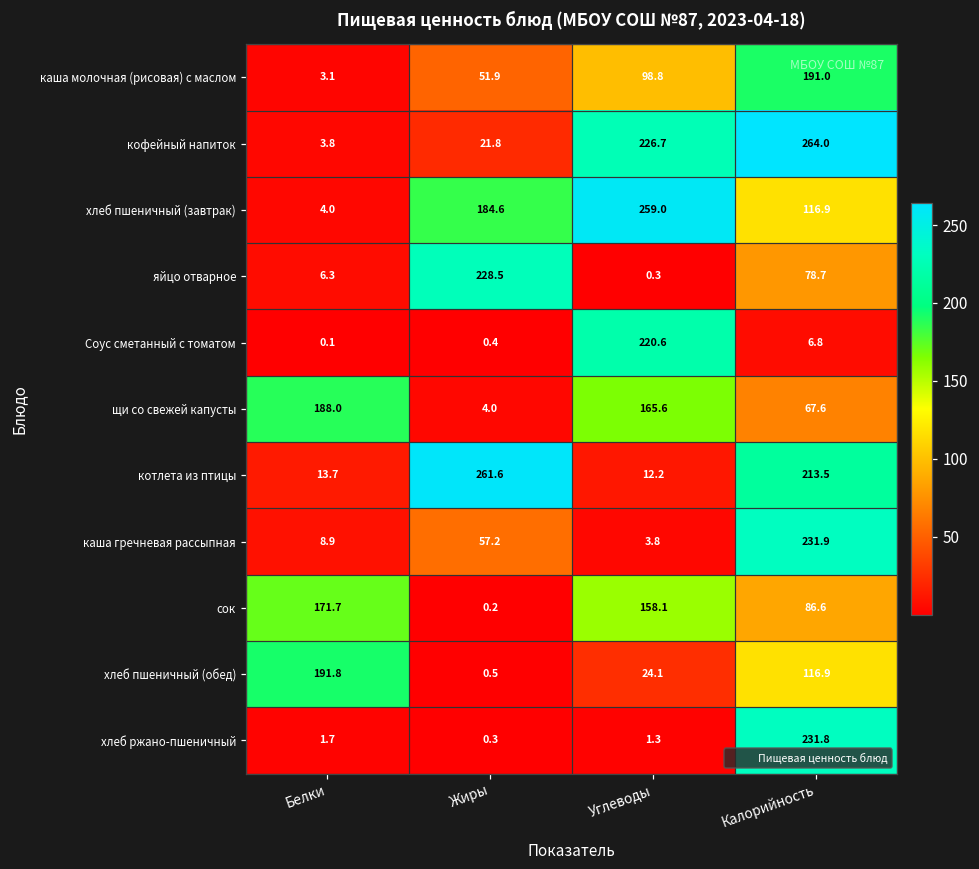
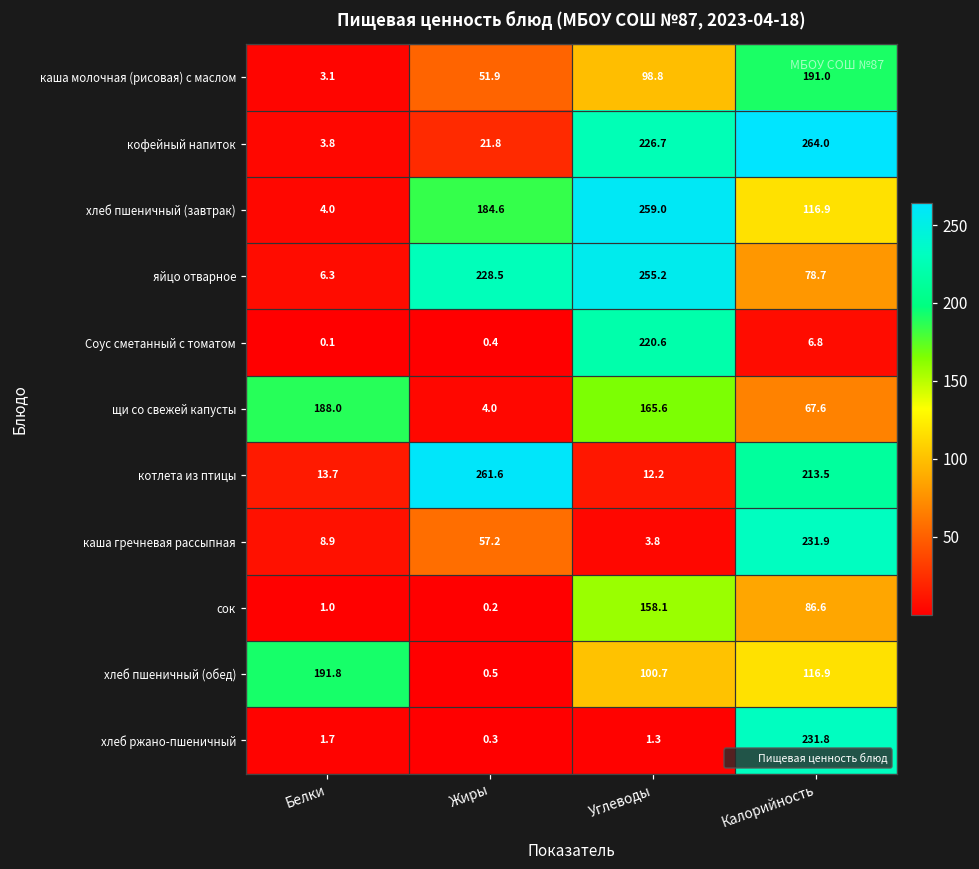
  {
    "каша молочная (рисовая) с маслом": {
      "Белки": 3.1,
      "Жиры": 51.9,
      "Углеводы": 98.8
    },
    "кофейный напиток": {
      "Белки": 3.8,
      "Жиры": 21.8,
      "Углеводы": 226.7,
      "Калорийность": 264.0
    },
    "хлеб пшеничный (завтрак)": {
      "Белки": 4.0,
      "Жиры": 184.6,
      "Углеводы": 259.0,
      "Калорийность": 116.9
    },
    "яйцо отварное": {
      "Белки": 6.3,
      "Жиры": 228.5,
-     "Углеводы": 0.3,
+     "Углеводы": 255.2,
      "Калорийность": 78.7
    },
    "Соус сметанный с томатом": {
      "Белки": 0.1,
      "Жиры": 0.4,
      "Углеводы": 220.6,
      "Калорийность": 6.8
    },
    "щи со свежей капусты": {
      "Белки": 188.0,
      "Жиры": 4.0,
      "Углеводы": 165.6,
      "Калорийность": 67.6
    },
    "котлета из птицы": {
      "Белки": 13.7,
      "Жиры": 261.6,
      "Углеводы": 12.2,
      "Калорийность": 213.5
    },
    "каша гречневая рассыпная": {
      "Белки": 8.9,
      "Жиры": 57.2,
      "Углеводы": 3.8,
      "Калорийность": 231.9
    },
    "сок": {
-     "Белки": 171.7,
+     "Белки": 1.0,
      "Жиры": 0.2,
      "Углеводы": 158.1,
      "Калорийность": 86.6
    },
    "хлеб пшеничный (обед)": {
      "Белки": 191.8,
      "Жиры": 0.5,
-     "Углеводы": 24.1,
+     "Углеводы": 100.7,
      "Калорийность": 116.9
    },
    "хлеб ржано-пшеничный": {
      "Белки": 1.7,
      "Жиры": 0.3,
      "Углеводы": 1.3,
      "Калорийность": 231.8
    }
  }
